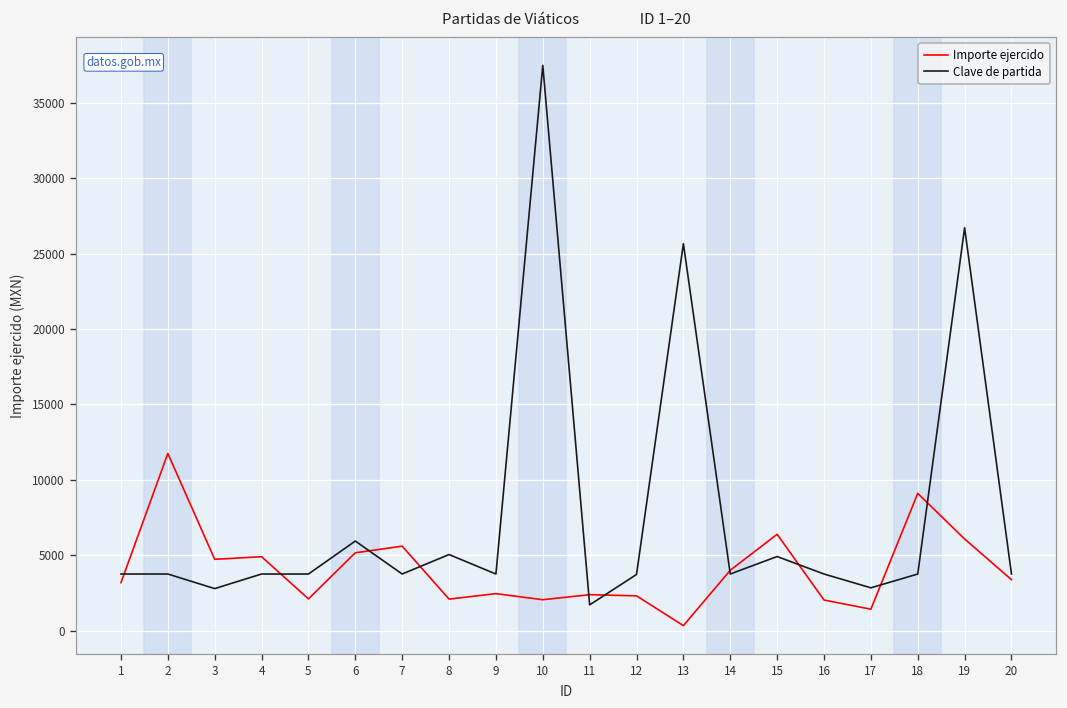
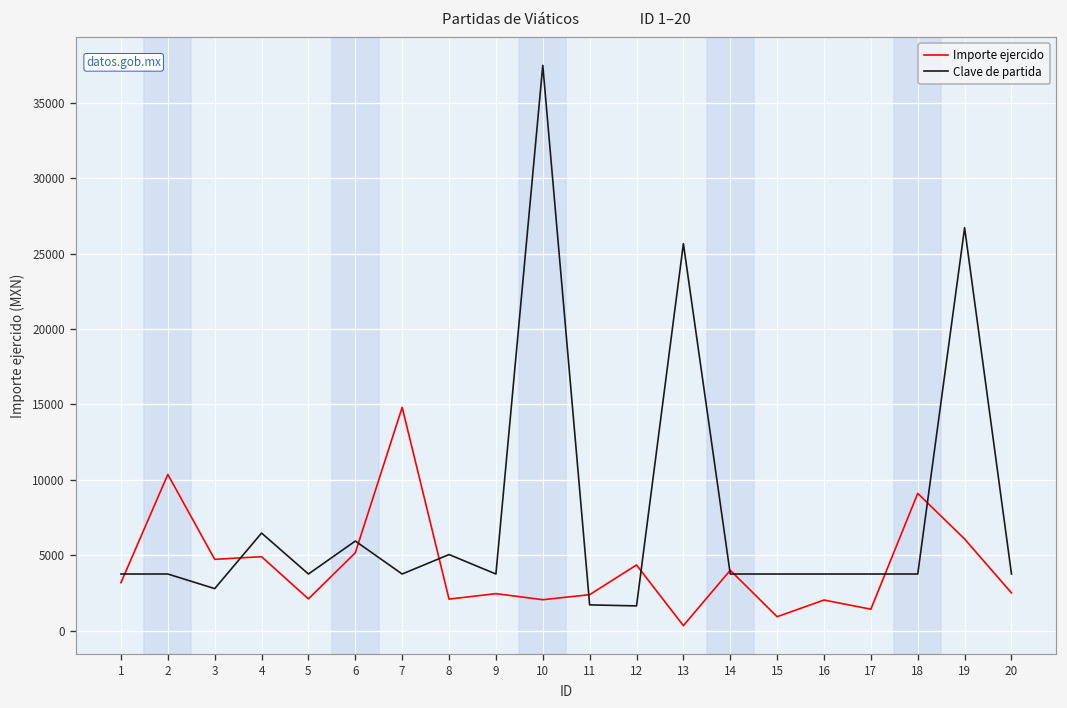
  {
    "Importe ejercido": {
      "1": 3200,
-     "2": 11800,
+     "2": 10400,
      "3": 4700,
      "4": 4900,
      "5": 2100,
      "6": 5200,
-     "7": 5600,
+     "7": 14800,
      "8": 2100,
      "9": 2400,
      "10": 2000,
      "11": 2400,
-     "12": 2300,
+     "12": 4400,
      "13": 300,
      "14": 4000,
-     "15": 6400,
+     "15": 900,
      "16": 2000,
      "17": 1400,
      "18": 9100,
      "19": 6100,
-     "20": 3400
+     "20": 2500
    },
    "Clave de partida": {
      "1": 3800,
      "2": 3800,
      "3": 2800,
-     "4": 3800,
+     "4": 6500,
      "5": 3800,
      "6": 5900,
      "7": 3800,
      "8": 5000,
      "9": 3800,
      "10": 37500,
      "11": 1700,
-     "12": 3700,
+     "12": 1600,
      "13": 25700,
      "14": 3800,
-     "15": 4900,
+     "15": 3800,
      "16": 3800,
-     "17": 2800,
+     "17": 3800,
      "18": 3800,
      "19": 26700,
      "20": 3800
    }
  }
